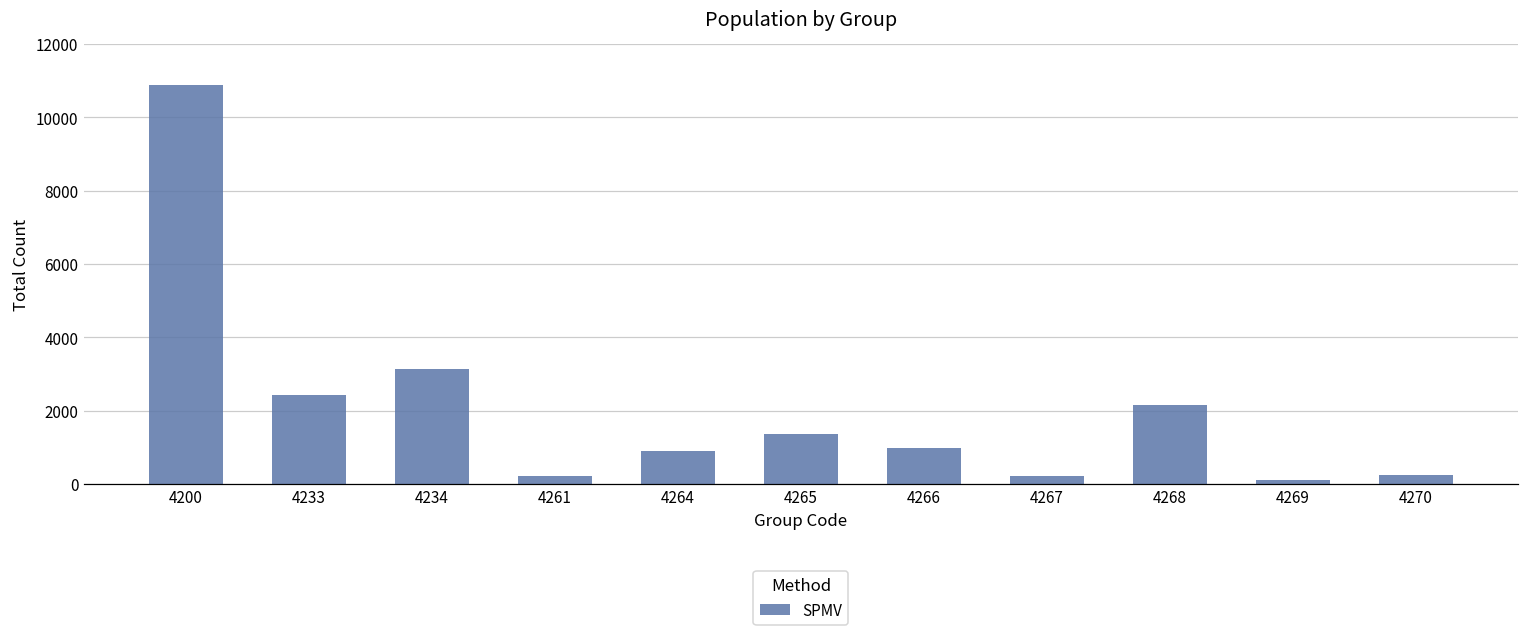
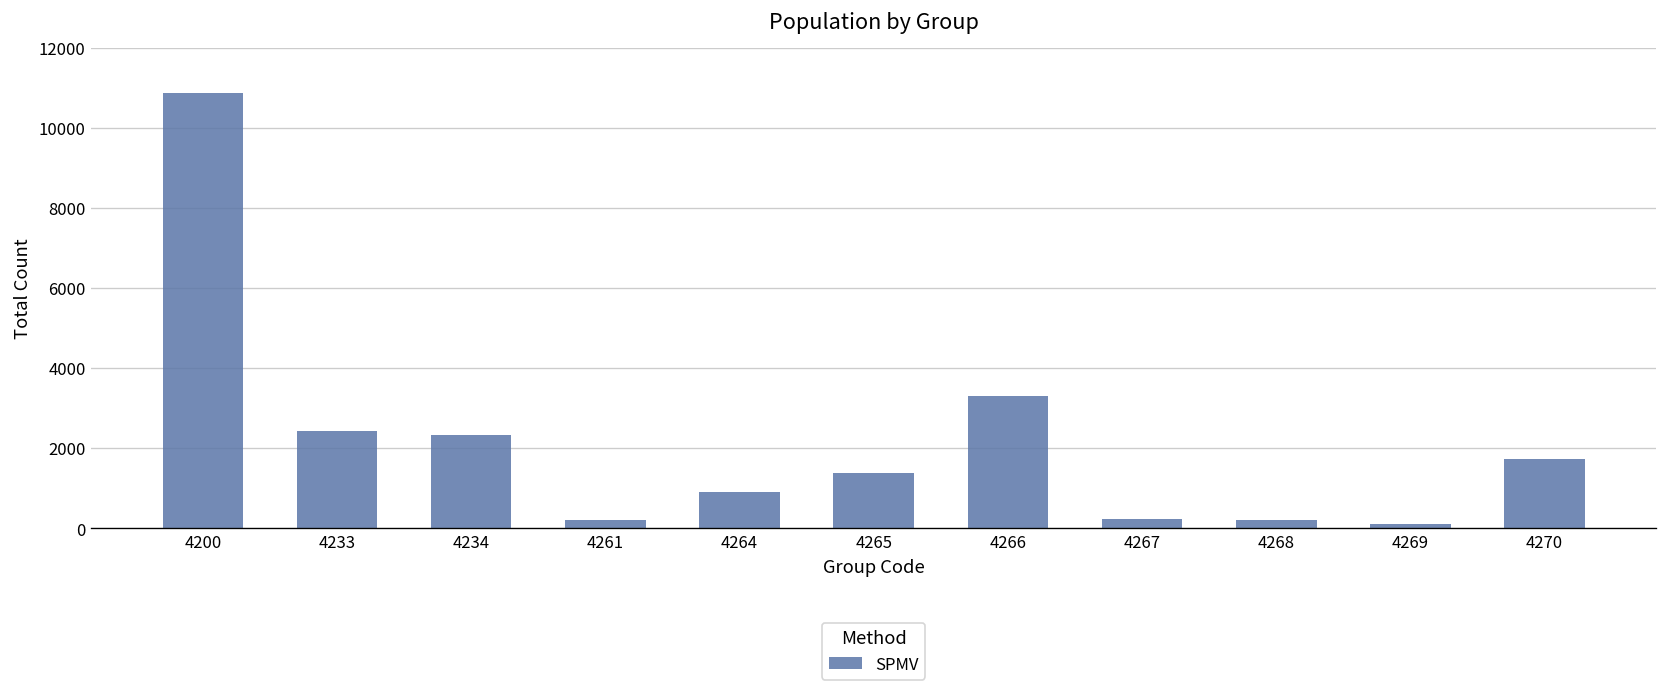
  {
    "4200": 10900,
    "4233": 2400,
-   "4234": 3100,
+   "4234": 2300,
    "4261": 200,
    "4264": 900,
    "4265": 1400,
-   "4266": 1000,
+   "4266": 3300,
    "4267": 200,
-   "4268": 2200,
+   "4268": 200,
    "4269": 100,
-   "4270": 300
+   "4270": 1700
  }
